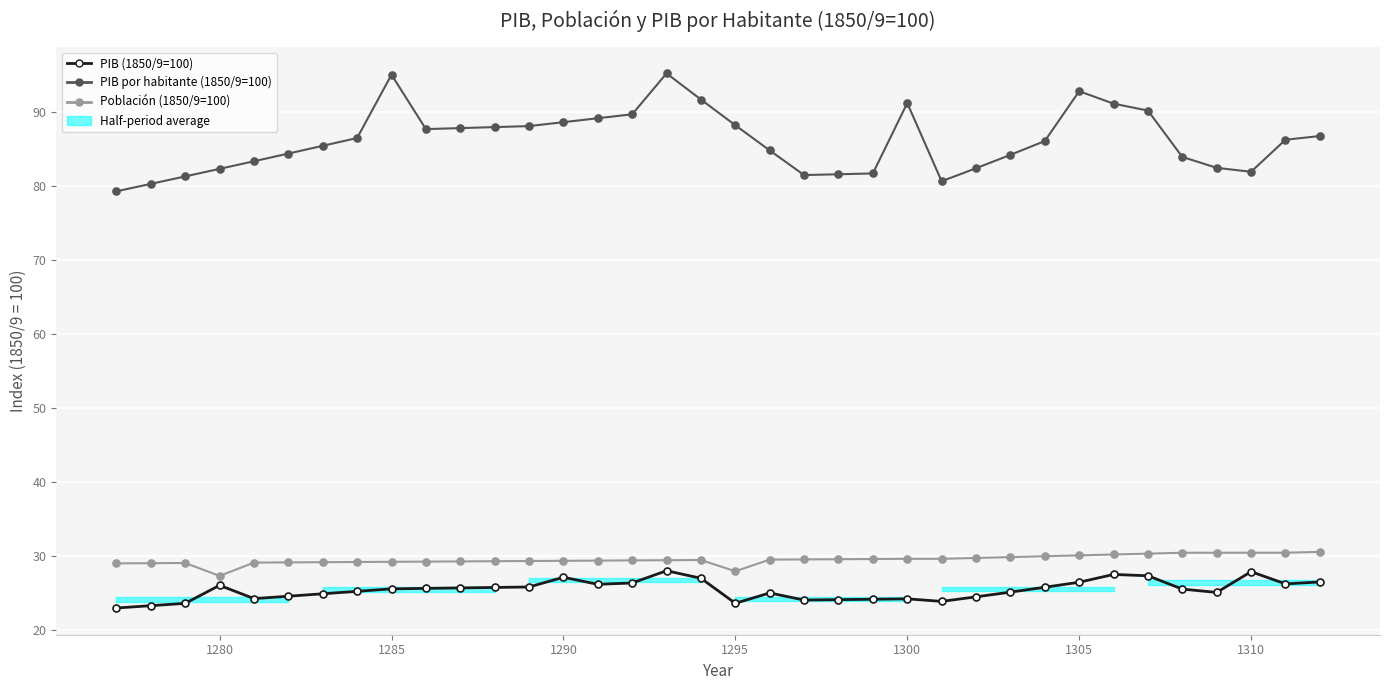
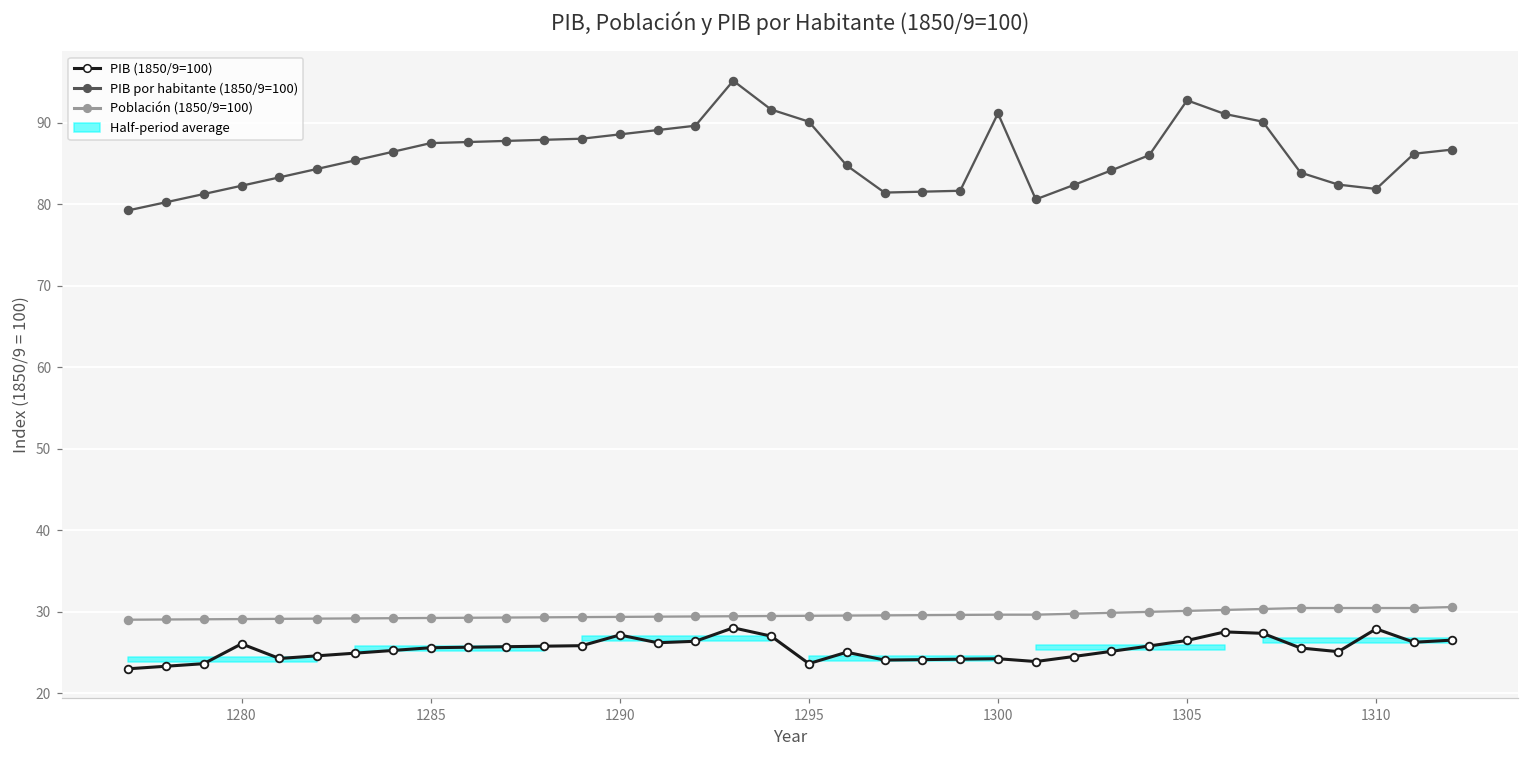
  {
    "PIB (1850/9=100)": {
      "1280": 26,
      "1285": 26,
      "1290": 27,
      "1295": 24,
      "1305": 26,
      "1310": 28
    },
    "PIB por habitante (1850/9=100)": {
      "1280": 82,
-     "1285": 95,
+     "1285": 88,
      "1290": 89,
-     "1295": 88,
+     "1295": 90,
      "1300": 91,
      "1305": 93,
      "1310": 82
    },
    "Población (1850/9=100)": {
-     "1280": 27,
+     "1280": 29,
      "1285": 29,
      "1290": 29,
-     "1295": 28,
+     "1295": 30,
      "1300": 30,
      "1305": 30,
      "1310": 30
    }
  }
